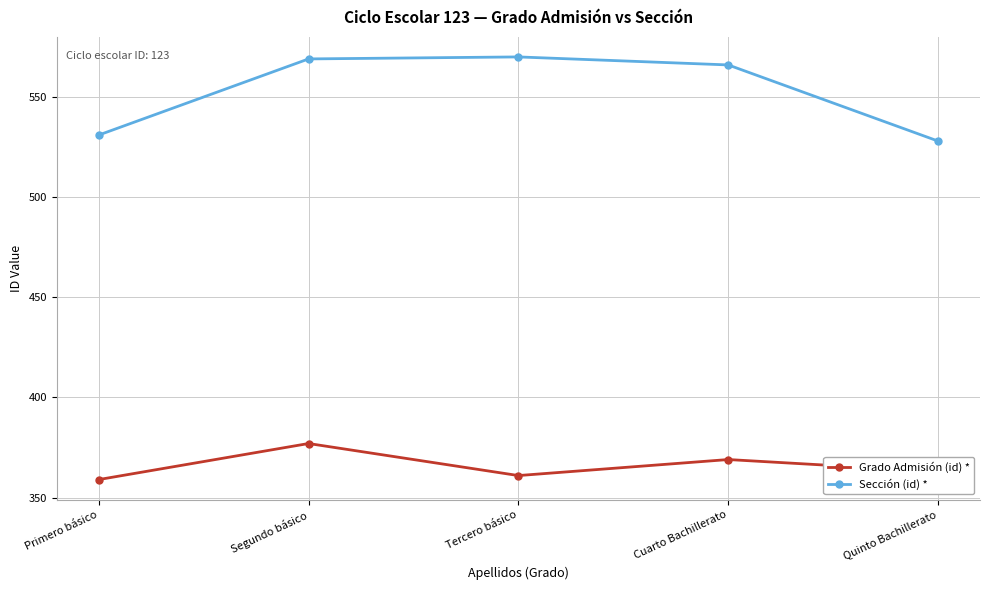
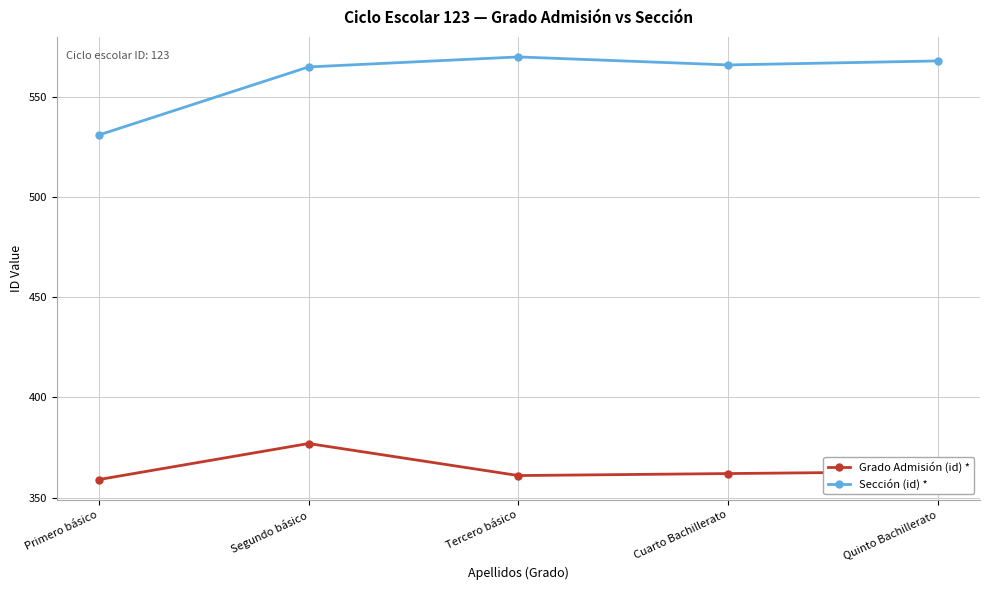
  {
    "Grado Admisión (id) *": {
      "Primero básico": 359,
      "Segundo básico": 377,
      "Tercero básico": 361,
-     "Cuarto Bachillerato": 369
+     "Cuarto Bachillerato": 362
    },
    "Sección (id) *": {
      "Primero básico": 531,
-     "Segundo básico": 569,
+     "Segundo básico": 565,
      "Tercero básico": 570,
      "Cuarto Bachillerato": 566,
-     "Quinto Bachillerato": 528
+     "Quinto Bachillerato": 568
    }
  }
